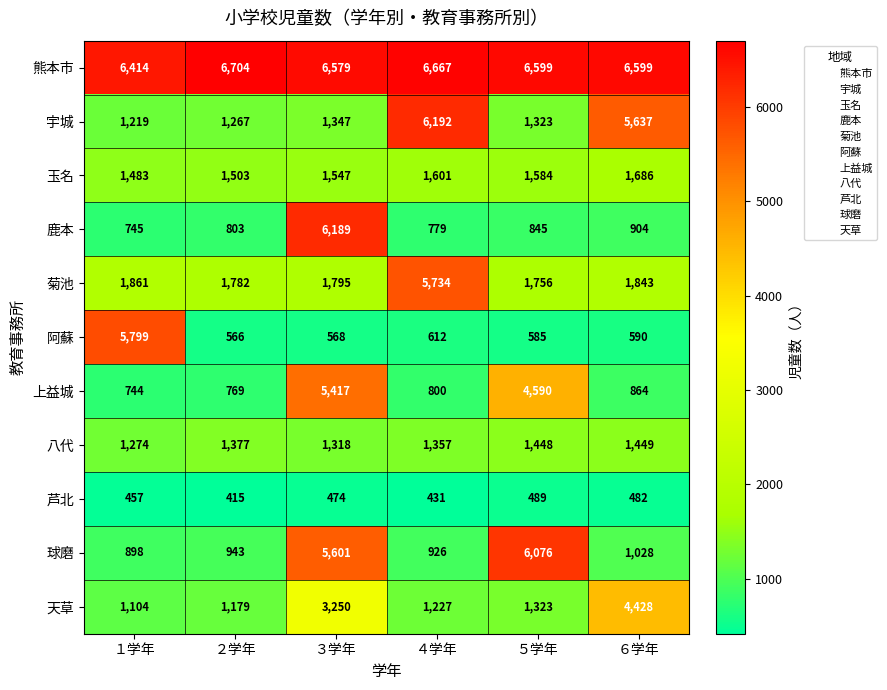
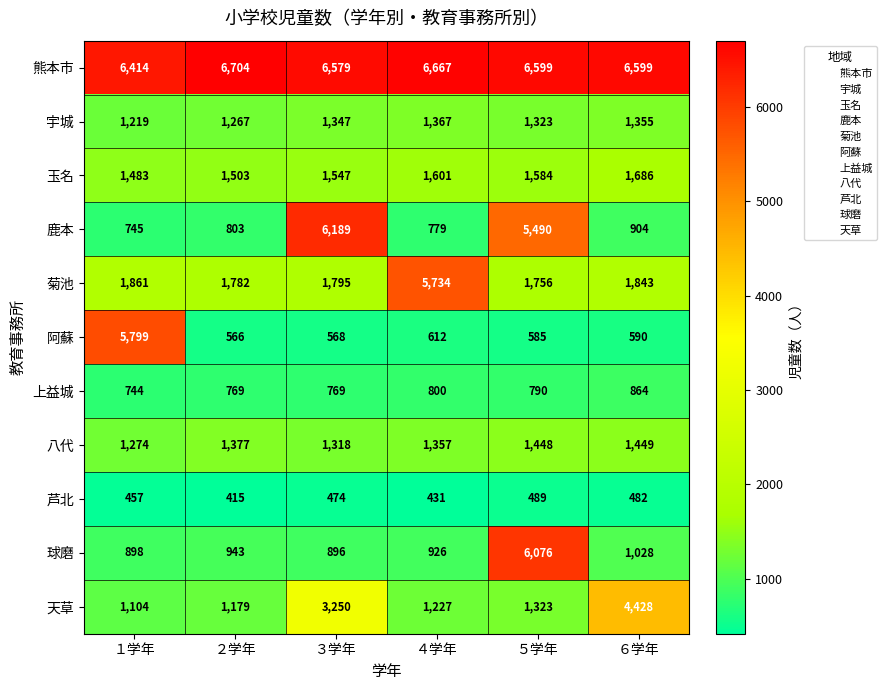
  {
    "熊本市": {
      "１学年": "6,414",
      "２学年": "6,704",
      "３学年": "6,579",
      "４学年": "6,667",
      "５学年": "6,599",
      "６学年": "6,599"
    },
    "宇城": {
      "１学年": "1,219",
      "２学年": "1,267",
      "３学年": "1,347",
-     "４学年": "6,192",
+     "４学年": "1,367",
      "５学年": "1,323",
-     "６学年": "5,637"
+     "６学年": "1,355"
    },
    "玉名": {
      "１学年": "1,483",
      "２学年": "1,503",
      "３学年": "1,547",
      "４学年": "1,601",
      "５学年": "1,584",
      "６学年": "1,686"
    },
    "鹿本": {
      "１学年": "745",
      "２学年": "803",
      "３学年": "6,189",
      "４学年": "779",
-     "５学年": "845",
+     "５学年": "5,490",
      "６学年": "904"
    },
    "菊池": {
      "１学年": "1,861",
      "２学年": "1,782",
      "３学年": "1,795",
      "４学年": "5,734",
      "５学年": "1,756",
      "６学年": "1,843"
    },
    "阿蘇": {
      "１学年": "5,799",
      "２学年": "566",
      "３学年": "568",
      "４学年": "612",
      "５学年": "585",
      "６学年": "590"
    },
    "上益城": {
      "１学年": "744",
      "２学年": "769",
-     "３学年": "5,417",
+     "３学年": "769",
      "４学年": "800",
-     "５学年": "4,590",
+     "５学年": "790",
      "６学年": "864"
    },
    "八代": {
      "１学年": "1,274",
      "２学年": "1,377",
      "３学年": "1,318",
      "４学年": "1,357",
      "５学年": "1,448",
      "６学年": "1,449"
    },
    "芦北": {
      "１学年": "457",
      "２学年": "415",
      "３学年": "474",
      "４学年": "431",
      "５学年": "489",
      "６学年": "482"
    },
    "球磨": {
      "１学年": "898",
      "２学年": "943",
-     "３学年": "5,601",
+     "３学年": "896",
      "４学年": "926",
      "５学年": "6,076",
      "６学年": "1,028"
    },
    "天草": {
      "１学年": "1,104",
      "２学年": "1,179",
      "３学年": "3,250",
      "４学年": "1,227",
      "５学年": "1,323",
      "６学年": "4,428"
    }
  }
